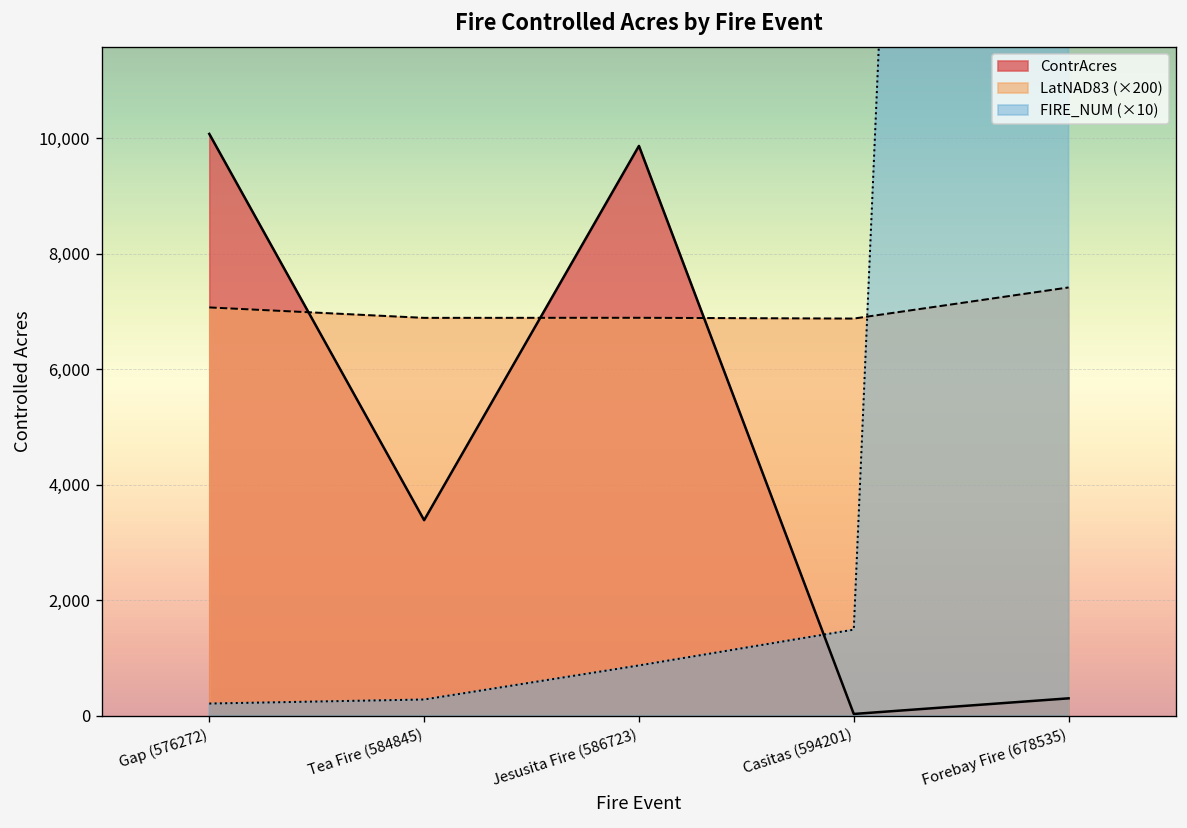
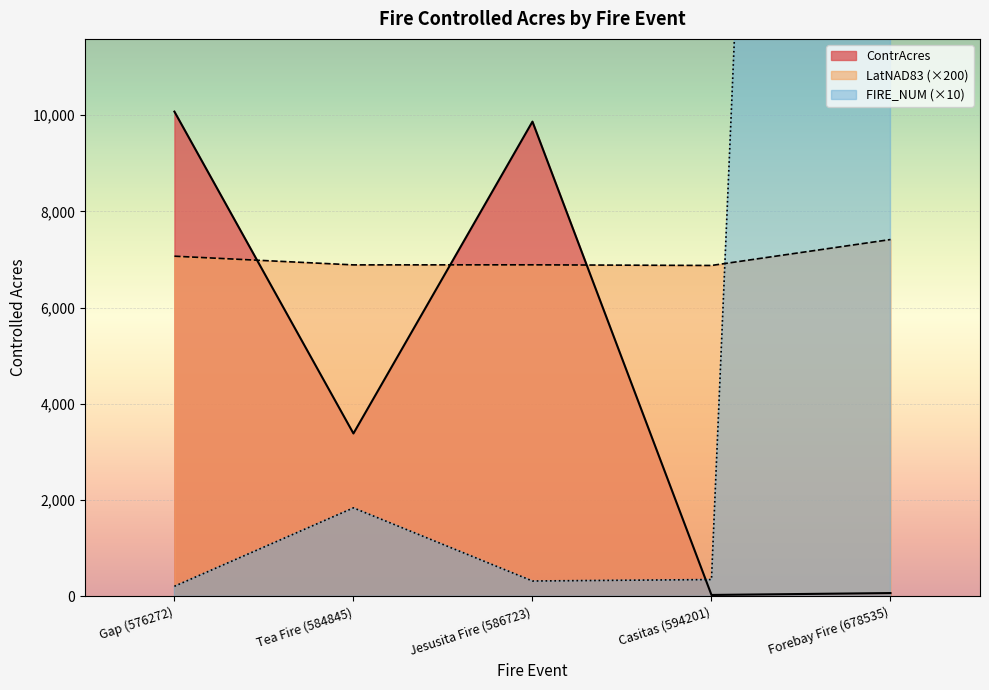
  {
    "ContrAcres": {
      "Gap (576272)": "10,100",
      "Tea Fire (584845)": "3,400",
      "Jesusita Fire (586723)": "9,900",
      "Casitas (594201)": "0",
-     "Forebay Fire (678535)": "300"
+     "Forebay Fire (678535)": "100"
    },
    "LatNAD83 (×200)": {
      "Gap (576272)": "7,100",
      "Tea Fire (584845)": "6,900",
      "Jesusita Fire (586723)": "6,900",
      "Casitas (594201)": "6,900",
      "Forebay Fire (678535)": "7,400"
    },
    "FIRE_NUM (×10)": {
      "Gap (576272)": "200",
-     "Tea Fire (584845)": "300",
-     "Jesusita Fire (586723)": "900",
-     "Casitas (594201)": "1,500"
+     "Tea Fire (584845)": "1,800",
+     "Jesusita Fire (586723)": "300",
+     "Casitas (594201)": "400"
    }
  }
